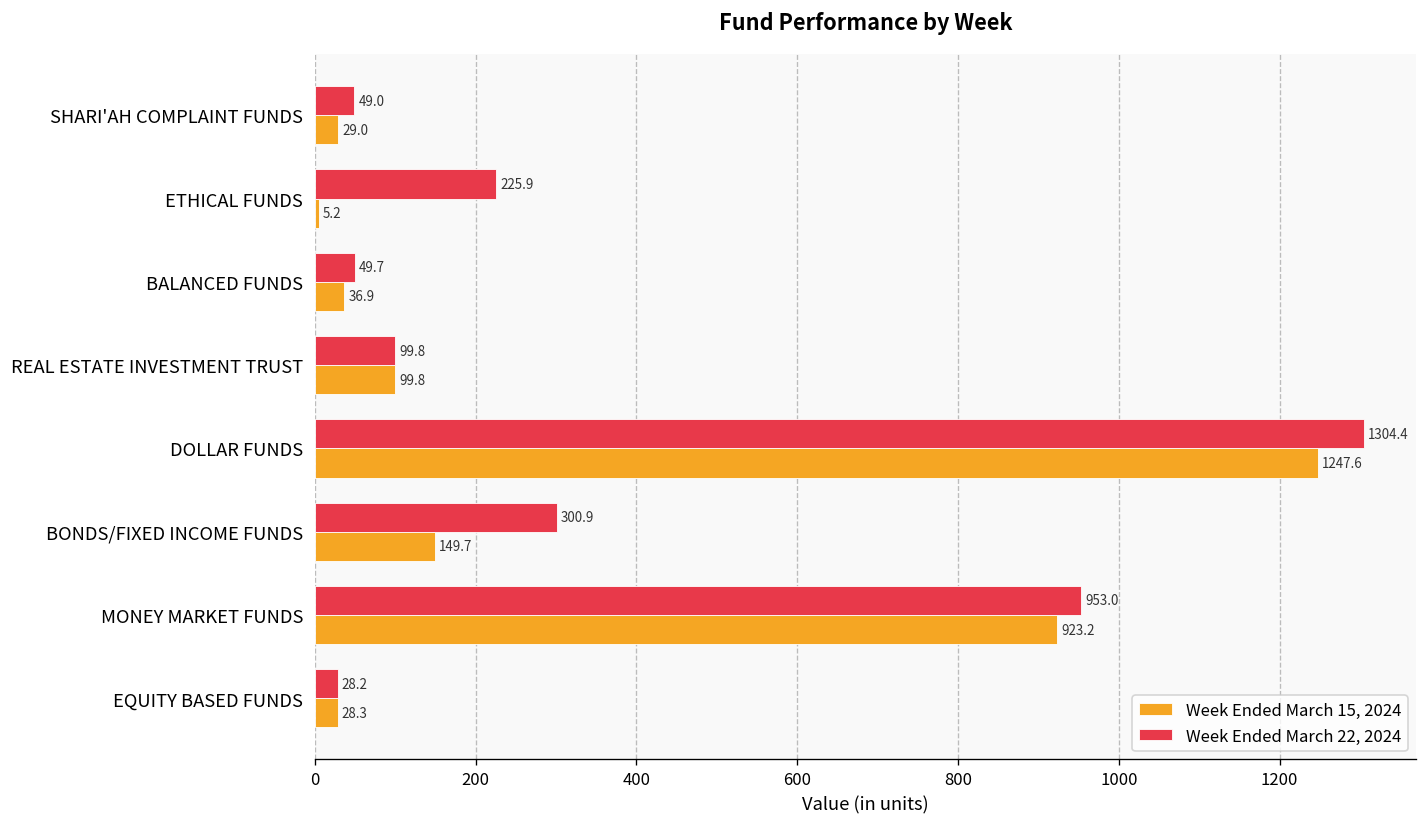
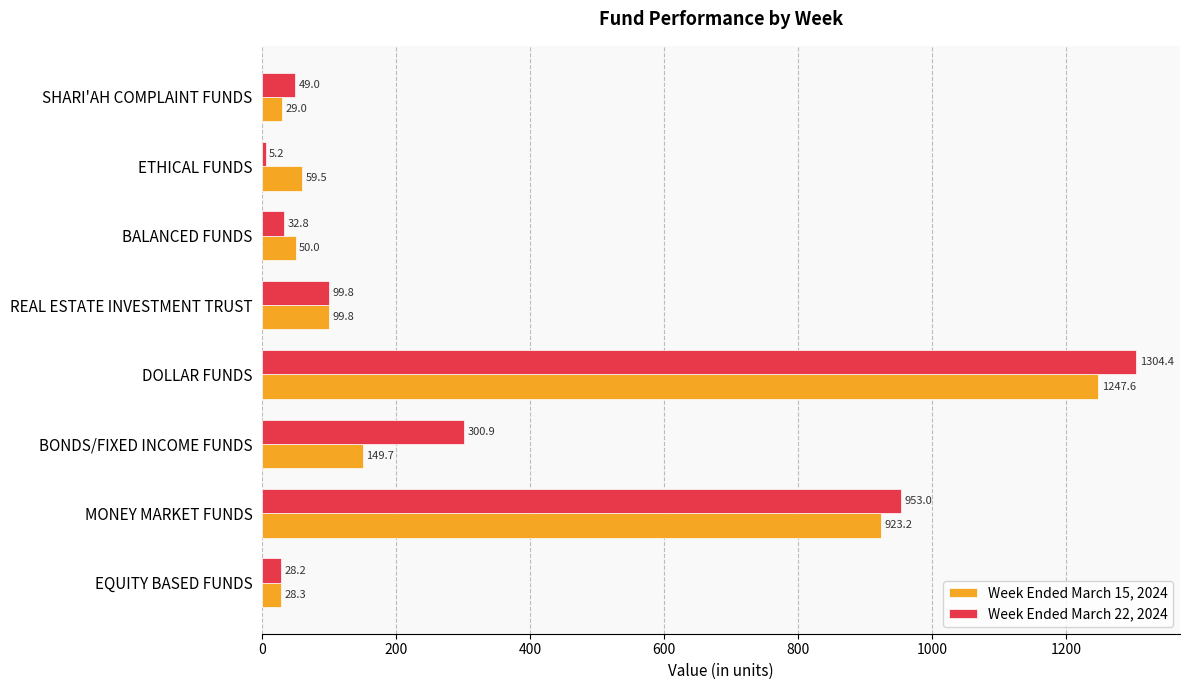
  {
    "Week Ended March 15, 2024": {
      "SHARI'AH COMPLAINT FUNDS": 29.0,
-     "ETHICAL FUNDS": 5.2,
-     "BALANCED FUNDS": 36.9,
+     "ETHICAL FUNDS": 59.5,
+     "BALANCED FUNDS": 50.0,
      "REAL ESTATE INVESTMENT TRUST": 99.8,
      "DOLLAR FUNDS": 1247.6,
      "BONDS/FIXED INCOME FUNDS": 149.7,
      "MONEY MARKET FUNDS": 923.2,
      "EQUITY BASED FUNDS": 28.3
    },
    "Week Ended March 22, 2024": {
      "SHARI'AH COMPLAINT FUNDS": 49.0,
-     "ETHICAL FUNDS": 225.9,
-     "BALANCED FUNDS": 49.7,
+     "ETHICAL FUNDS": 5.2,
+     "BALANCED FUNDS": 32.8,
      "REAL ESTATE INVESTMENT TRUST": 99.8,
      "DOLLAR FUNDS": 1304.4,
      "BONDS/FIXED INCOME FUNDS": 300.9,
      "MONEY MARKET FUNDS": 953.0,
      "EQUITY BASED FUNDS": 28.2
    }
  }
